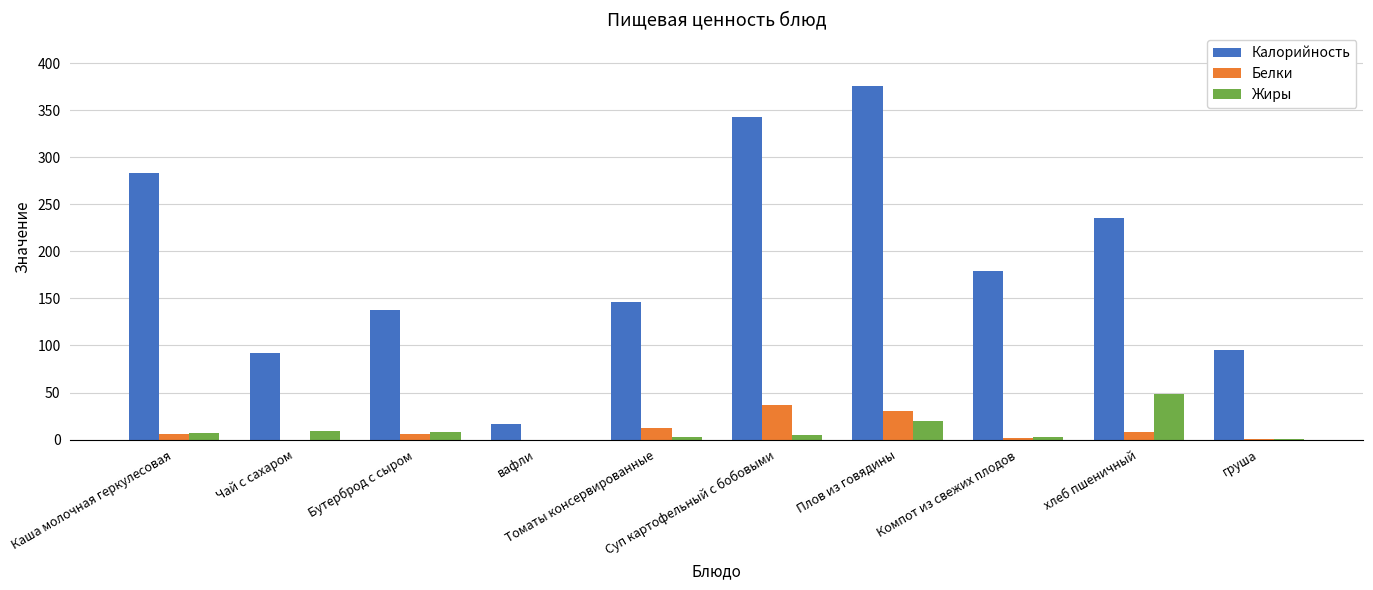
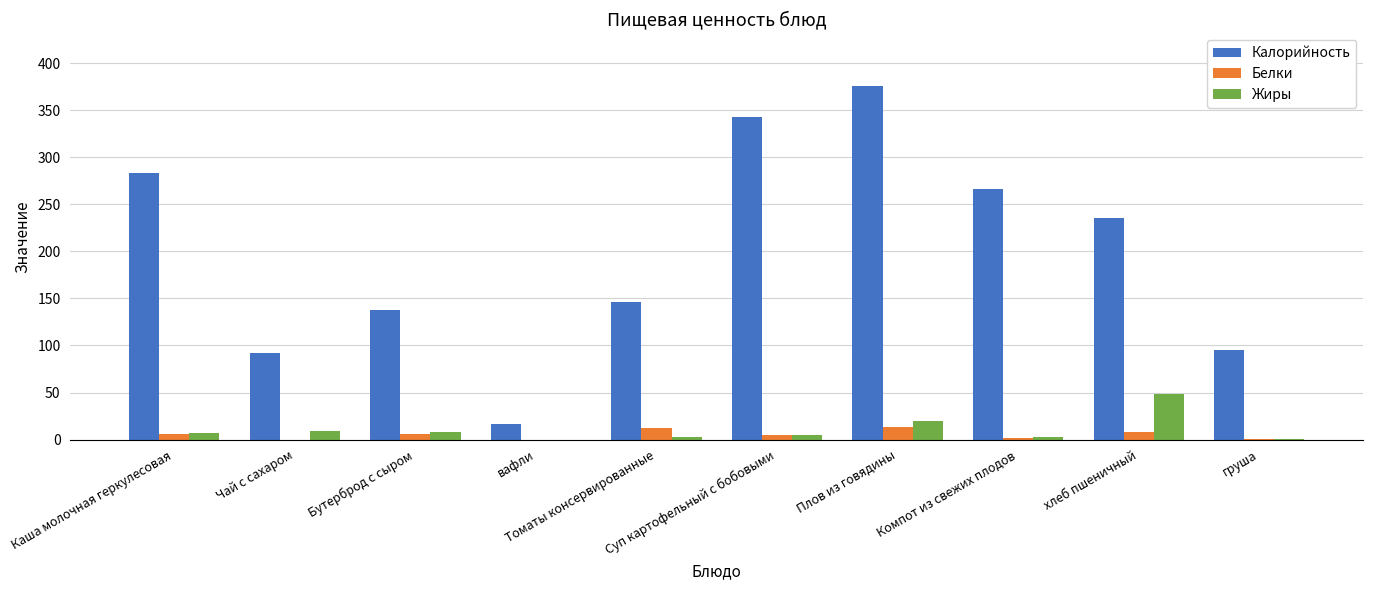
  {
    "Калорийность": {
      "Каша молочная геркулесовая": 280,
      "Чай с сахаром": 90,
      "Бутерброд с сыром": 140,
      "вафли": 20,
      "Томаты консервированные": 150,
      "Суп картофельный с бобовыми": 340,
      "Плов из говядины": 380,
-     "Компот из свежих плодов": 180,
+     "Компот из свежих плодов": 270,
      "хлеб пшеничный": 240,
      "груша": 100
    },
    "Белки": {
      "Каша молочная геркулесовая": 10,
      "Чай с сахаром": 0,
      "Бутерброд с сыром": 10,
      "вафли": 0,
      "Томаты консервированные": 10,
-     "Суп картофельный с бобовыми": 40,
-     "Плов из говядины": 30,
+     "Суп картофельный с бобовыми": 0,
+     "Плов из говядины": 10,
      "хлеб пшеничный": 10
    },
    "Жиры": {
      "Каша молочная геркулесовая": 10,
      "Чай с сахаром": 10,
      "Бутерброд с сыром": 10,
      "вафли": 0,
      "Суп картофельный с бобовыми": 10,
      "Плов из говядины": 20,
      "хлеб пшеничный": 50
    }
  }
